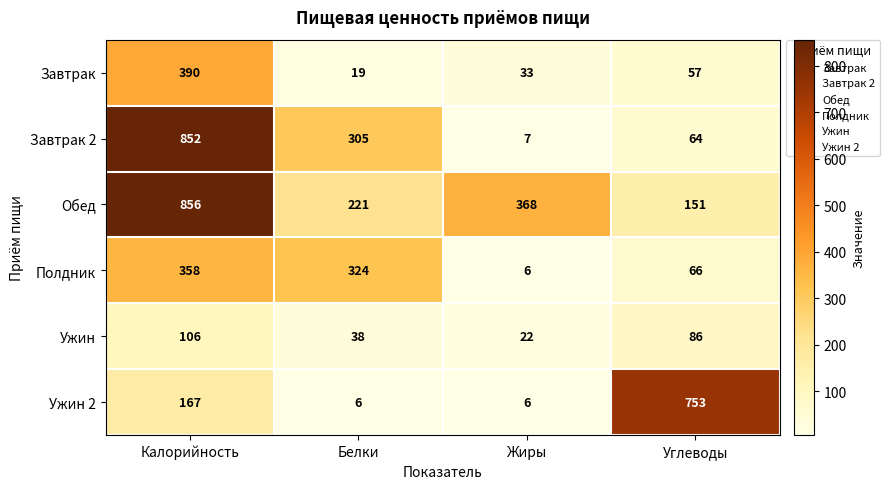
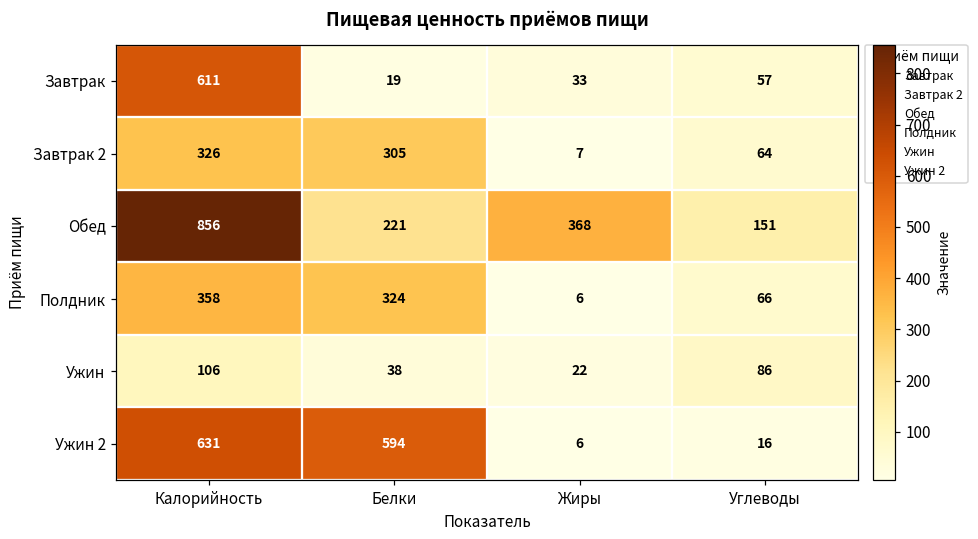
  {
    "Завтрак": {
-     "Калорийность": 390,
+     "Калорийность": 611,
      "Белки": 19,
      "Жиры": 33,
      "Углеводы": 57
    },
    "Завтрак 2": {
-     "Калорийность": 852,
+     "Калорийность": 326,
      "Белки": 305,
      "Жиры": 7,
      "Углеводы": 64
    },
    "Обед": {
      "Калорийность": 856,
      "Белки": 221,
      "Жиры": 368,
      "Углеводы": 151
    },
    "Полдник": {
      "Калорийность": 358,
      "Белки": 324,
      "Жиры": 6,
      "Углеводы": 66
    },
    "Ужин": {
      "Калорийность": 106,
      "Белки": 38,
      "Жиры": 22,
      "Углеводы": 86
    },
    "Ужин 2": {
-     "Калорийность": 167,
-     "Белки": 6,
+     "Калорийность": 631,
+     "Белки": 594,
      "Жиры": 6,
-     "Углеводы": 753
+     "Углеводы": 16
    }
  }
